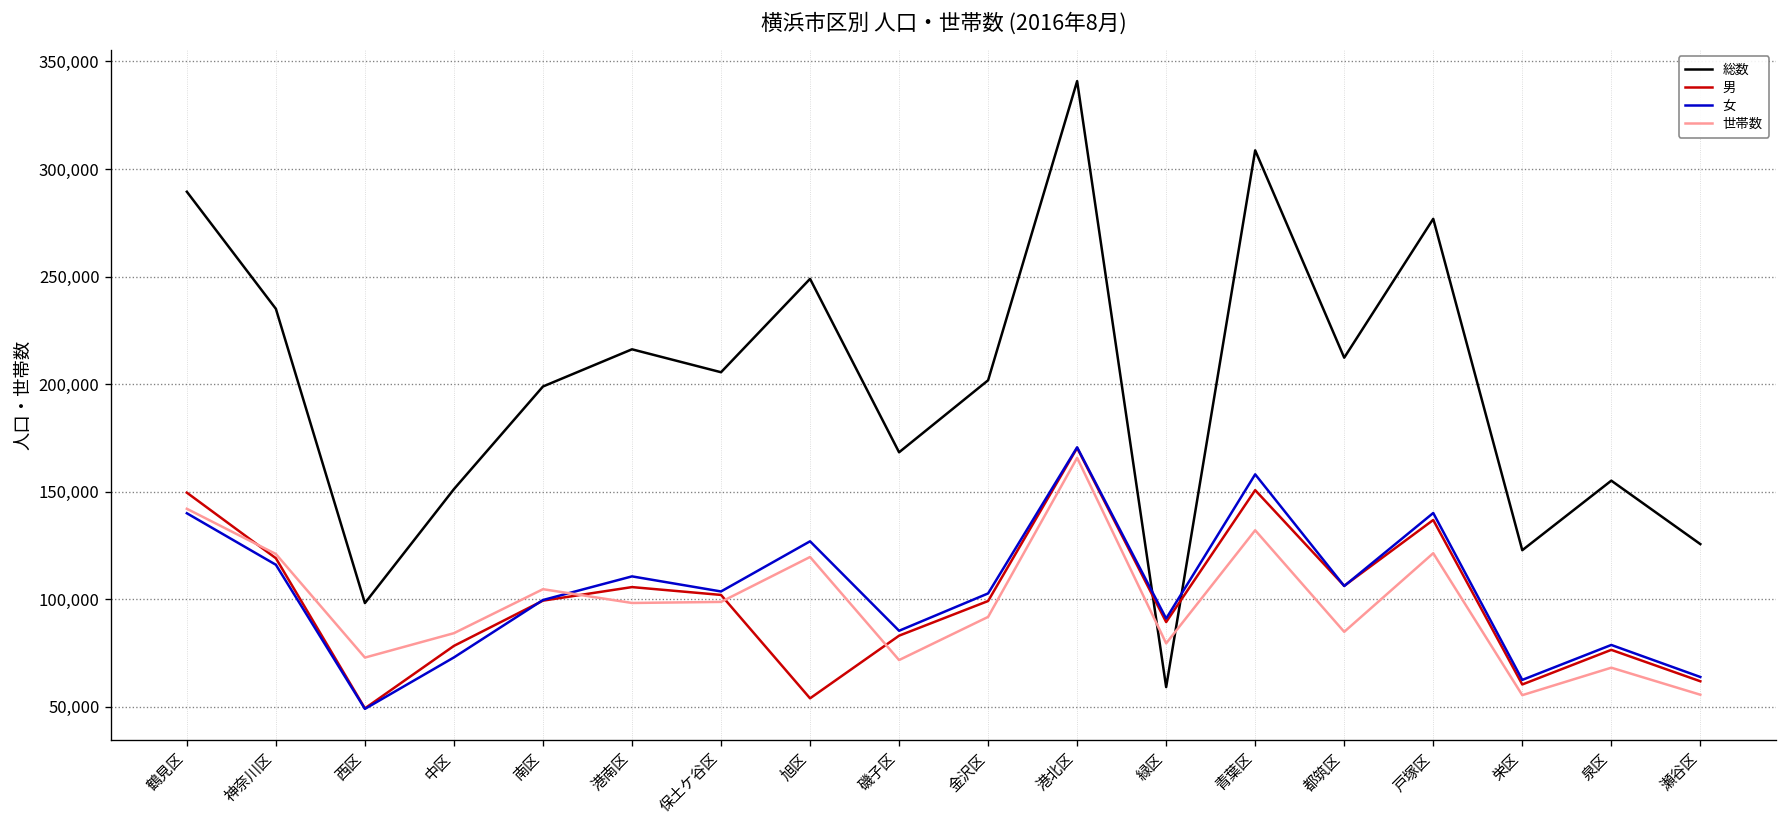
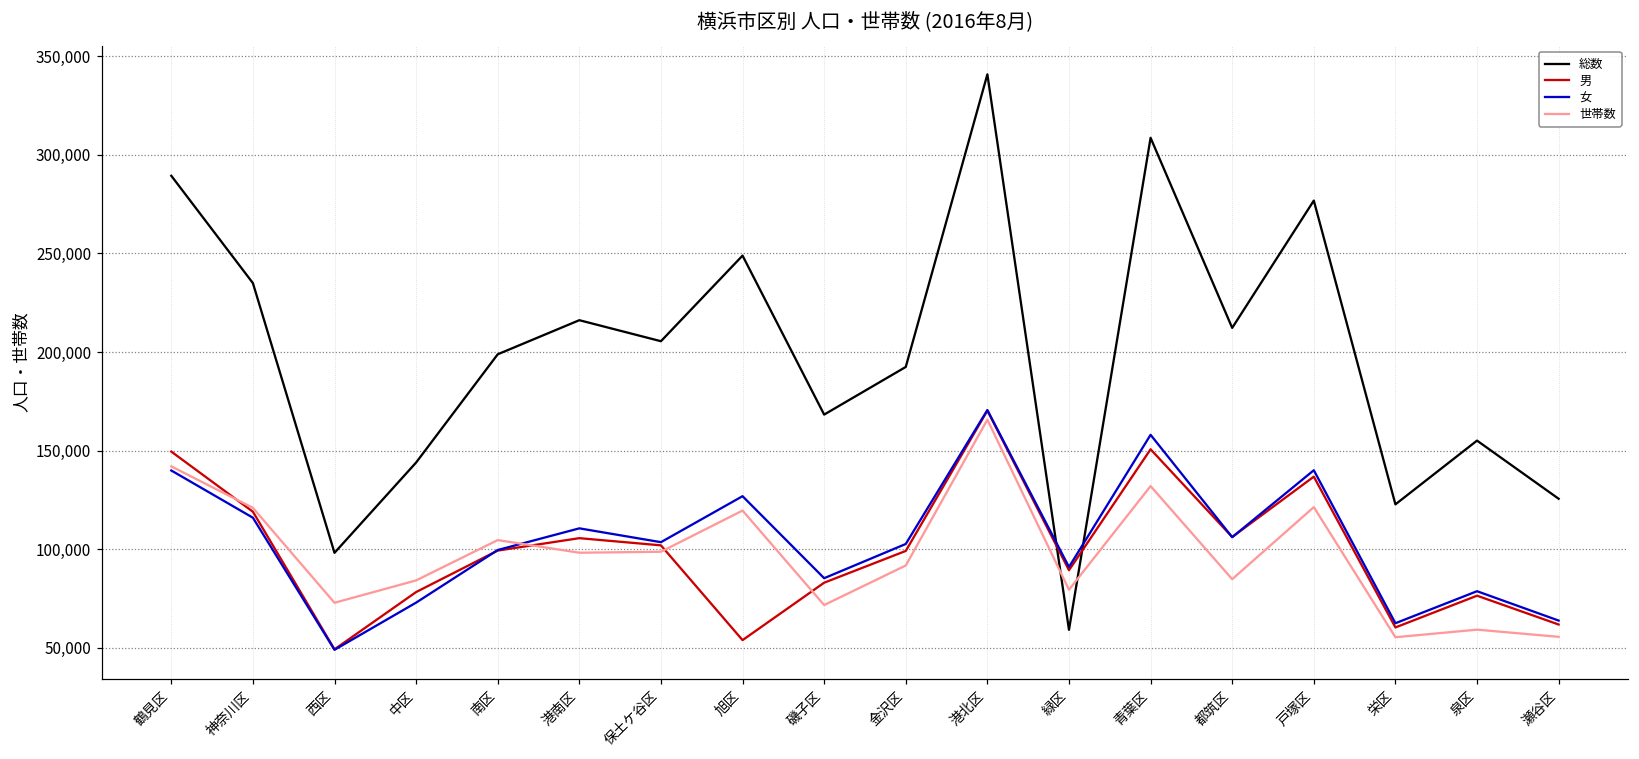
  {
    "総数": {
      "鶴見区": "289,000",
      "神奈川区": "235,000",
      "西区": "98,000",
-     "中区": "151,000",
+     "中区": "144,000",
      "南区": "199,000",
      "港南区": "216,000",
      "保土ケ谷区": "205,000",
      "旭区": "249,000",
      "磯子区": "168,000",
-     "金沢区": "202,000",
+     "金沢区": "192,000",
      "港北区": "341,000",
      "緑区": "59,000",
      "青葉区": "309,000",
      "都筑区": "212,000",
      "戸塚区": "277,000",
      "栄区": "123,000",
      "泉区": "155,000",
      "瀬谷区": "126,000"
    },
    "男": {
      "鶴見区": "150,000",
      "神奈川区": "119,000",
      "中区": "78,000",
      "港南区": "106,000",
      "保土ケ谷区": "102,000",
      "旭区": "54,000",
      "磯子区": "83,000",
      "金沢区": "99,000",
      "緑区": "89,000",
      "青葉区": "151,000",
      "戸塚区": "137,000",
      "栄区": "60,000",
      "泉区": "76,000",
      "瀬谷区": "62,000"
    },
    "女": {
      "鶴見区": "140,000",
      "神奈川区": "116,000",
      "中区": "73,000",
      "港南区": "111,000",
      "保土ケ谷区": "104,000",
      "旭区": "127,000",
      "磯子区": "85,000",
      "金沢区": "103,000",
      "緑区": "91,000",
      "青葉区": "158,000",
      "戸塚区": "140,000",
      "栄区": "62,000",
      "泉区": "79,000",
      "瀬谷区": "64,000"
    },
    "世帯数": {
      "鶴見区": "142,000",
      "神奈川区": "121,000",
      "西区": "73,000",
      "中区": "84,000",
      "南区": "105,000",
      "港南区": "98,000",
      "保土ケ谷区": "99,000",
      "旭区": "120,000",
      "磯子区": "72,000",
      "金沢区": "92,000",
      "港北区": "166,000",
      "緑区": "79,000",
      "青葉区": "132,000",
      "都筑区": "85,000",
      "戸塚区": "121,000",
      "栄区": "55,000",
-     "泉区": "68,000",
+     "泉区": "59,000",
      "瀬谷区": "56,000"
    }
  }
